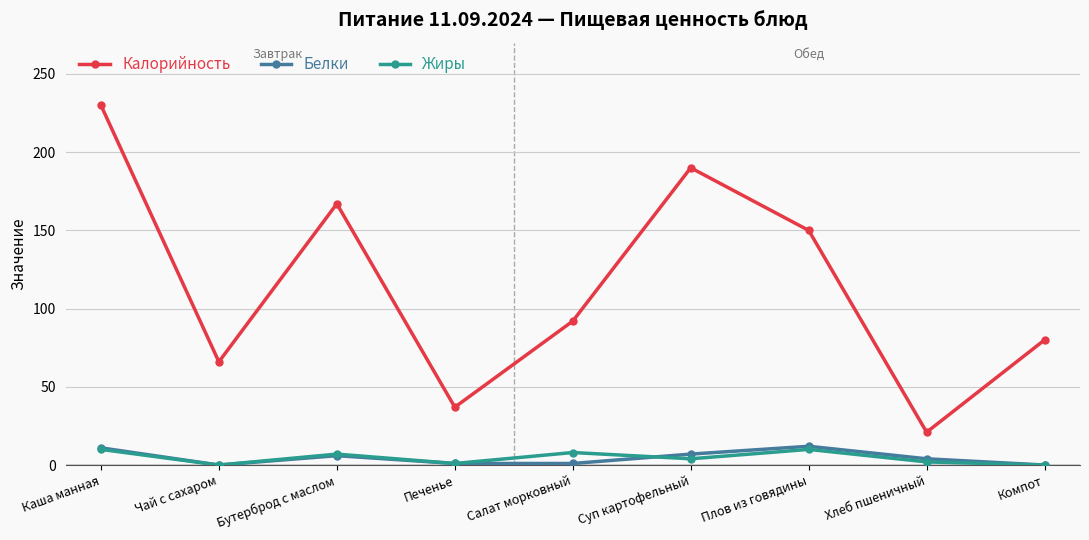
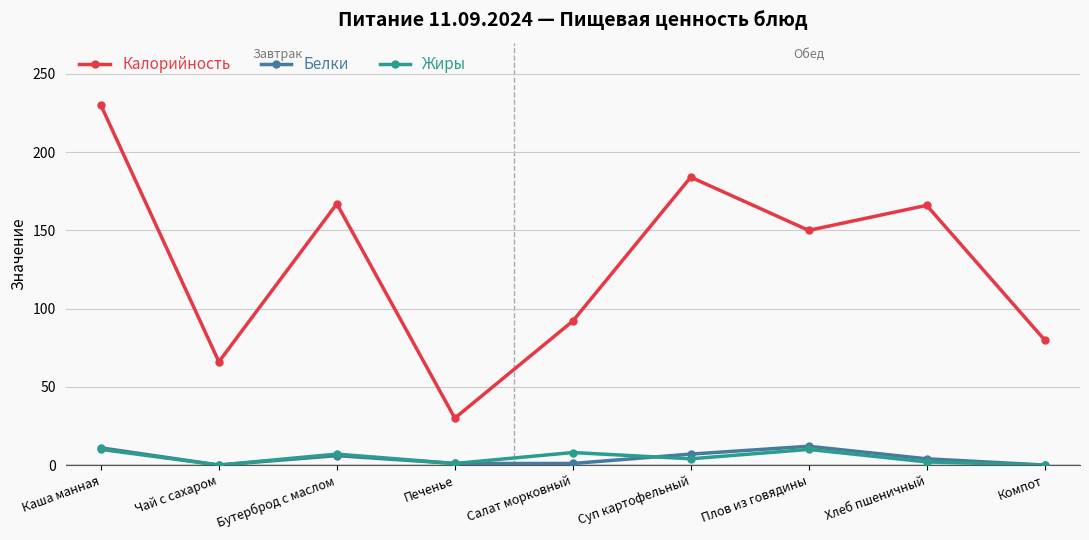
  {
    "Калорийность": {
      "Каша манная": 230,
      "Чай с сахаром": 66,
      "Бутерброд с маслом": 167,
-     "Печенье": 37,
+     "Печенье": 30,
      "Салат морковный": 92,
-     "Суп картофельный": 190,
+     "Суп картофельный": 184,
      "Плов из говядины": 150,
-     "Хлеб пшеничный": 21,
+     "Хлеб пшеничный": 166,
      "Компот": 80
    }
  }
